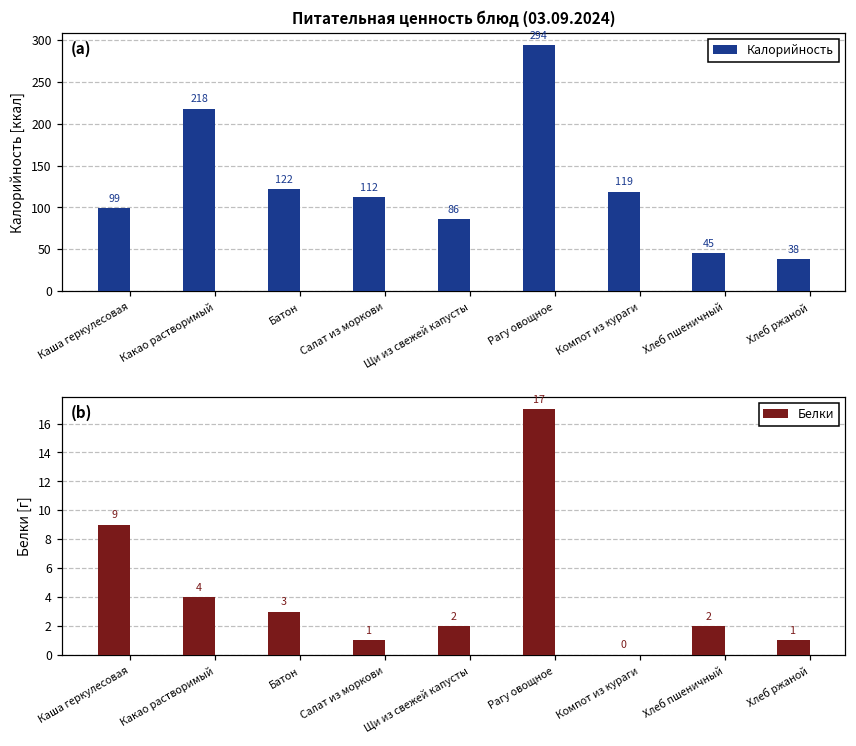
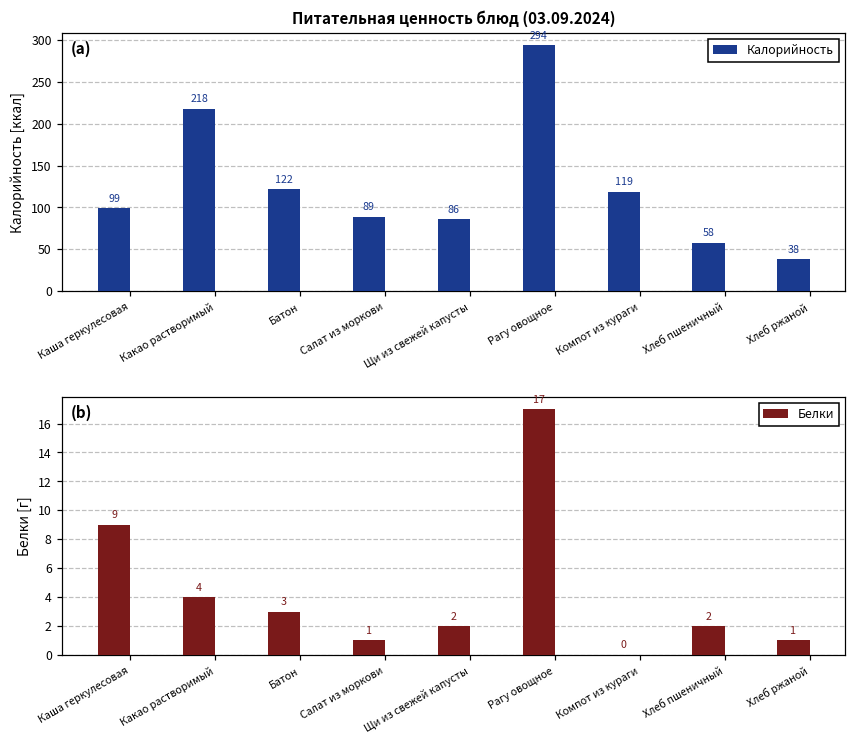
  {
    "Питательная ценность блюд (03.09.2024)": {
      "Каша геркулесовая": 99,
      "Какао растворимый": 218,
      "Батон": 122,
-     "Салат из моркови": 112,
+     "Салат из моркови": 89,
      "Щи из свежей капусты": 86,
      "Рагу овощное": 294,
      "Компот из кураги": 119,
-     "Хлеб пшеничный": 45,
+     "Хлеб пшеничный": 58,
      "Хлеб ржаной": 38
    }
  }
